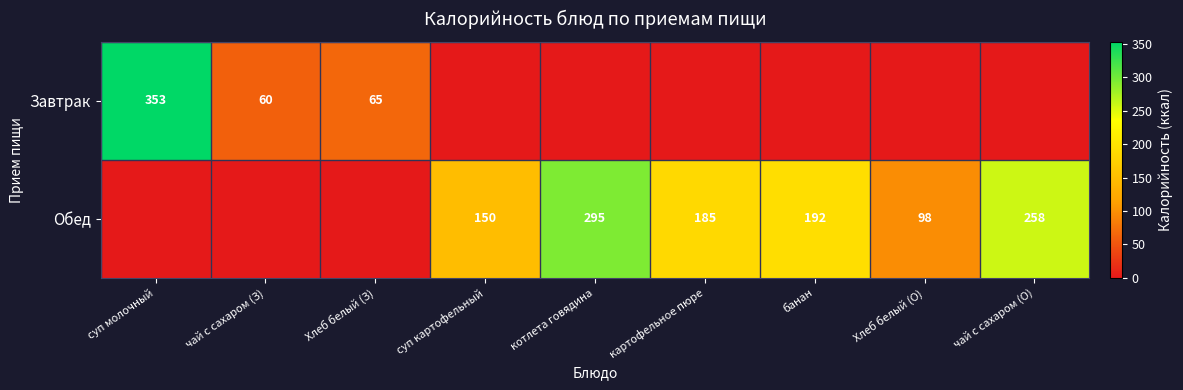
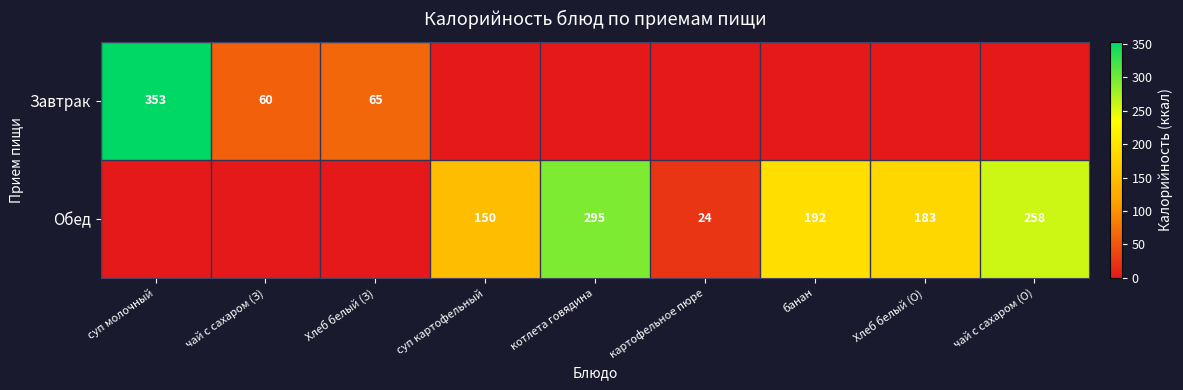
  {
    "Завтрак": {
      "суп молочный": 353,
      "чай с сахаром (З)": 60,
      "Хлеб белый (З)": 65
    },
    "Обед": {
      "суп картофельный": 150,
      "котлета говядина": 295,
-     "картофельное пюре": 185,
+     "картофельное пюре": 24,
      "банан": 192,
-     "Хлеб белый (О)": 98,
+     "Хлеб белый (О)": 183,
      "чай с сахаром (О)": 258
    }
  }
